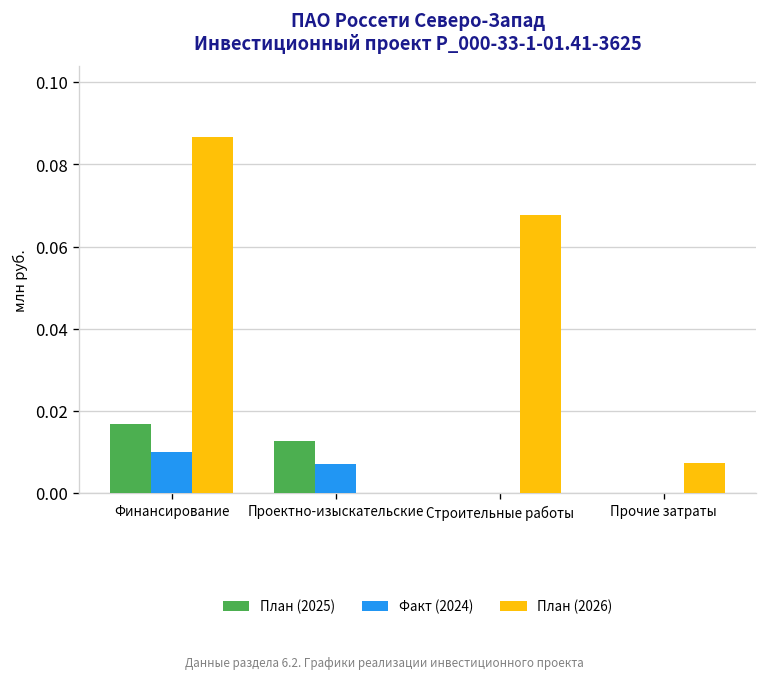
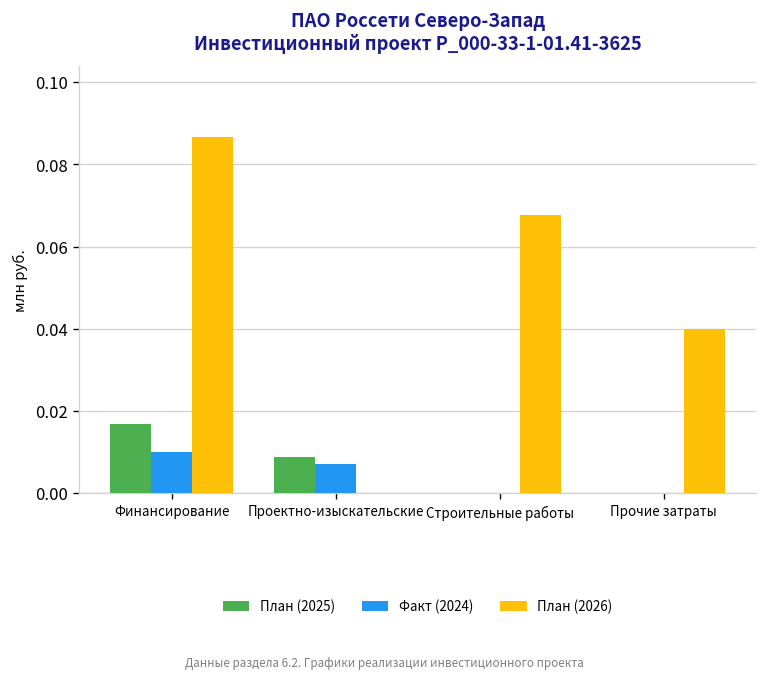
  {
    "План (2025)": {
      "Финансирование": 0.017,
-     "Проектно-изыскательские": 0.013,
+     "Проектно-изыскательские": 0.009,
      "Строительные работы": 0.000,
      "Прочие затраты": 0.000
    },
    "Факт (2024)": {
      "Финансирование": 0.010,
      "Проектно-изыскательские": 0.007,
      "Строительные работы": 0.000,
      "Прочие затраты": 0.000
    },
    "План (2026)": {
      "Финансирование": 0.087,
      "Проектно-изыскательские": 0.000,
      "Строительные работы": 0.068,
-     "Прочие затраты": 0.007
+     "Прочие затраты": 0.040
    }
  }
